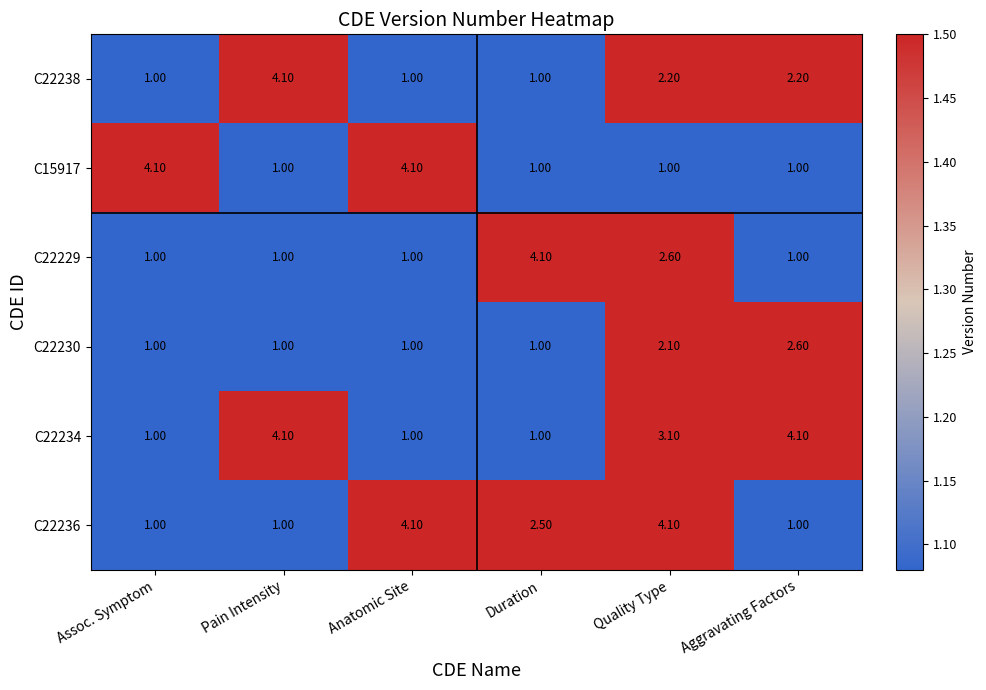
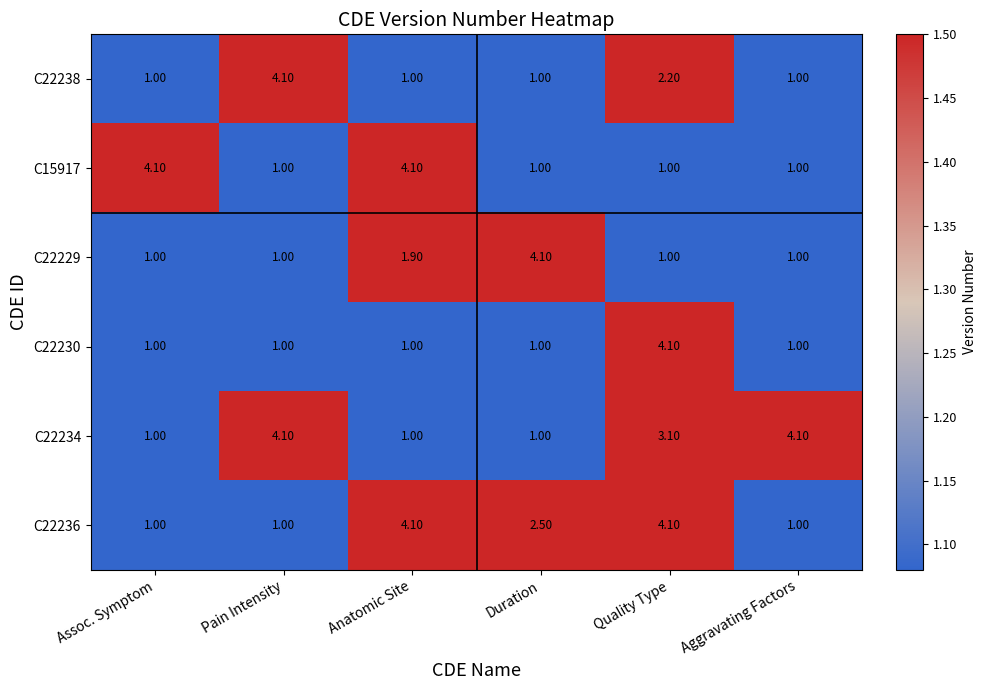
  {
    "C22238": {
      "Assoc. Symptom": 1.00,
      "Pain Intensity": 4.10,
      "Anatomic Site": 1.00,
      "Duration": 1.00,
      "Quality Type": 2.20,
-     "Aggravating Factors": 2.20
+     "Aggravating Factors": 1.00
    },
    "C15917": {
      "Assoc. Symptom": 4.10,
      "Pain Intensity": 1.00,
      "Anatomic Site": 4.10,
      "Duration": 1.00,
      "Quality Type": 1.00,
      "Aggravating Factors": 1.00
    },
    "C22229": {
      "Assoc. Symptom": 1.00,
      "Pain Intensity": 1.00,
-     "Anatomic Site": 1.00,
+     "Anatomic Site": 1.90,
      "Duration": 4.10,
-     "Quality Type": 2.60,
+     "Quality Type": 1.00,
      "Aggravating Factors": 1.00
    },
    "C22230": {
      "Assoc. Symptom": 1.00,
      "Pain Intensity": 1.00,
      "Anatomic Site": 1.00,
      "Duration": 1.00,
-     "Quality Type": 2.10,
-     "Aggravating Factors": 2.60
+     "Quality Type": 4.10,
+     "Aggravating Factors": 1.00
    },
    "C22234": {
      "Assoc. Symptom": 1.00,
      "Pain Intensity": 4.10,
      "Anatomic Site": 1.00,
      "Duration": 1.00,
      "Quality Type": 3.10,
      "Aggravating Factors": 4.10
    },
    "C22236": {
      "Assoc. Symptom": 1.00,
      "Pain Intensity": 1.00,
      "Anatomic Site": 4.10,
      "Duration": 2.50,
      "Quality Type": 4.10,
      "Aggravating Factors": 1.00
    }
  }
